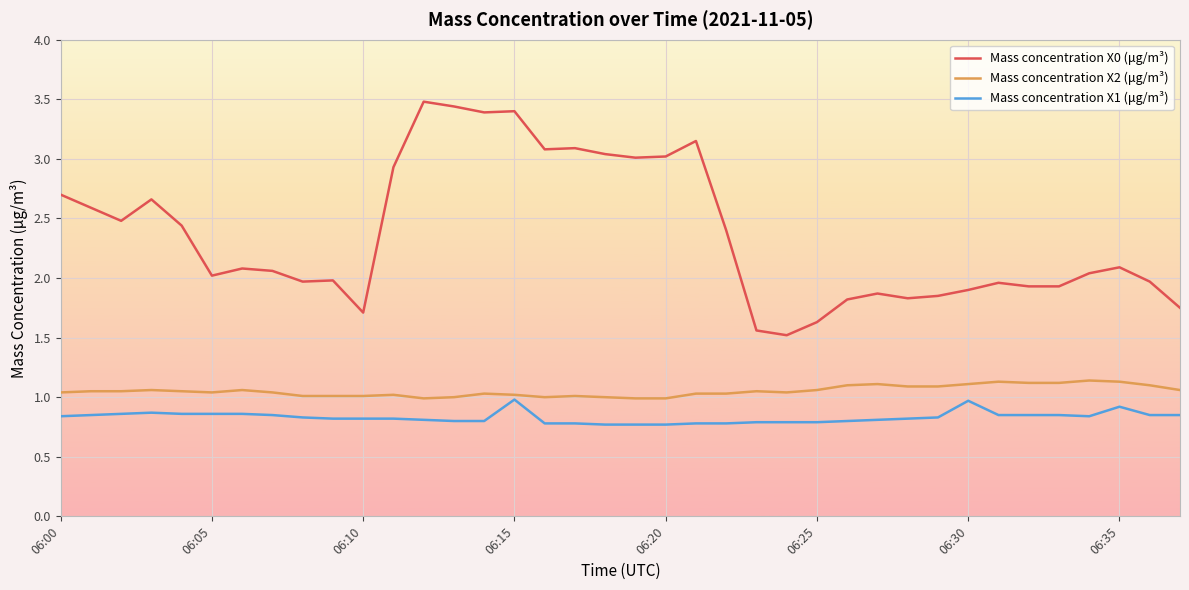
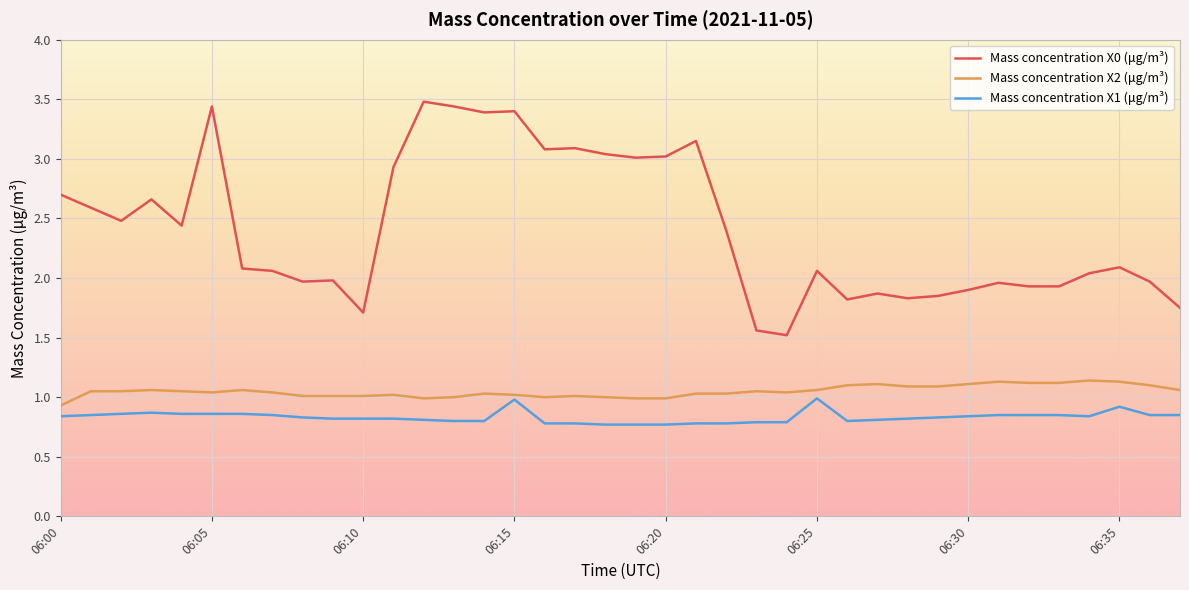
  {
    "Mass concentration X0 (μg/m³)": {
      "06:00": 2.70,
-     "06:05": 2.02,
+     "06:05": 3.44,
      "06:10": 1.71,
      "06:15": 3.40,
      "06:20": 3.02,
-     "06:25": 1.63,
+     "06:25": 2.06,
      "06:30": 1.90,
      "06:35": 2.09
    },
    "Mass concentration X2 (μg/m³)": {
-     "06:00": 1.04,
+     "06:00": 0.93,
      "06:05": 1.04,
      "06:10": 1.01,
      "06:15": 1.02,
      "06:20": 0.99,
      "06:25": 1.06,
      "06:30": 1.11,
      "06:35": 1.13
    },
    "Mass concentration X1 (μg/m³)": {
      "06:00": 0.84,
      "06:05": 0.86,
      "06:10": 0.82,
      "06:15": 0.98,
      "06:20": 0.77,
-     "06:25": 0.79,
-     "06:30": 0.97,
+     "06:25": 0.99,
+     "06:30": 0.84,
      "06:35": 0.92
    }
  }
